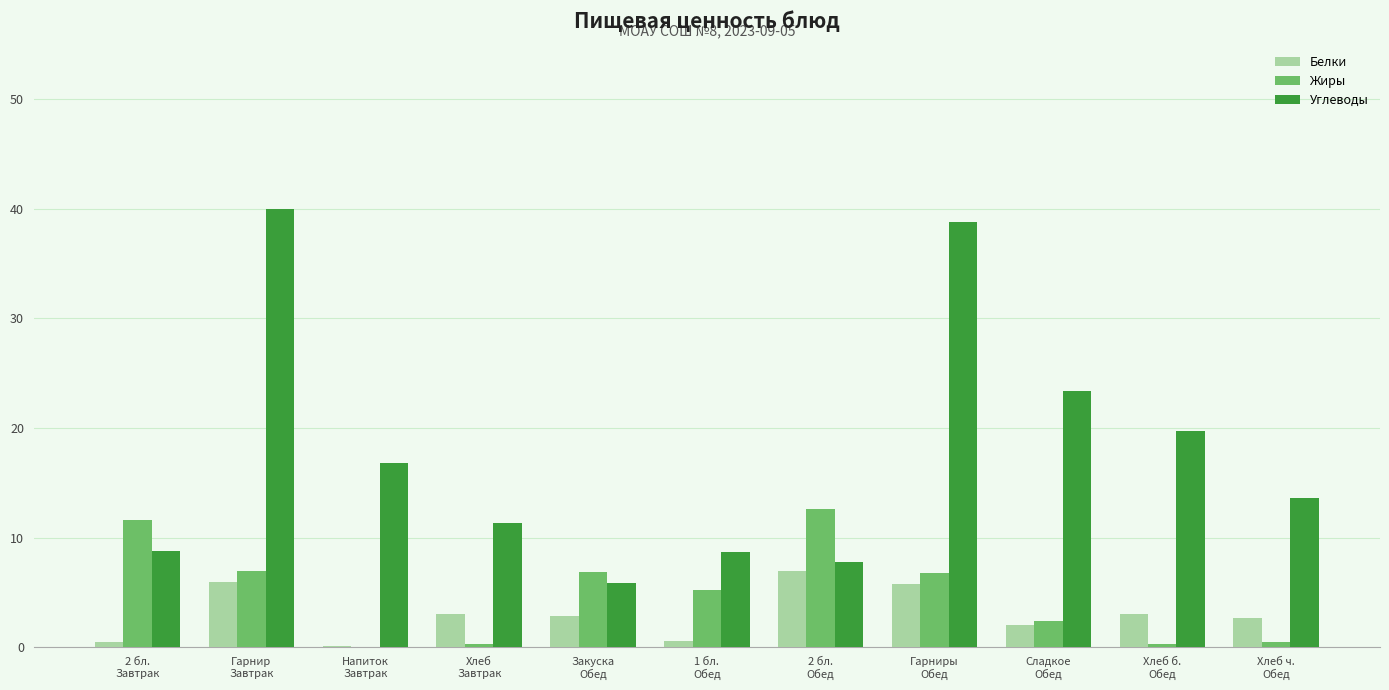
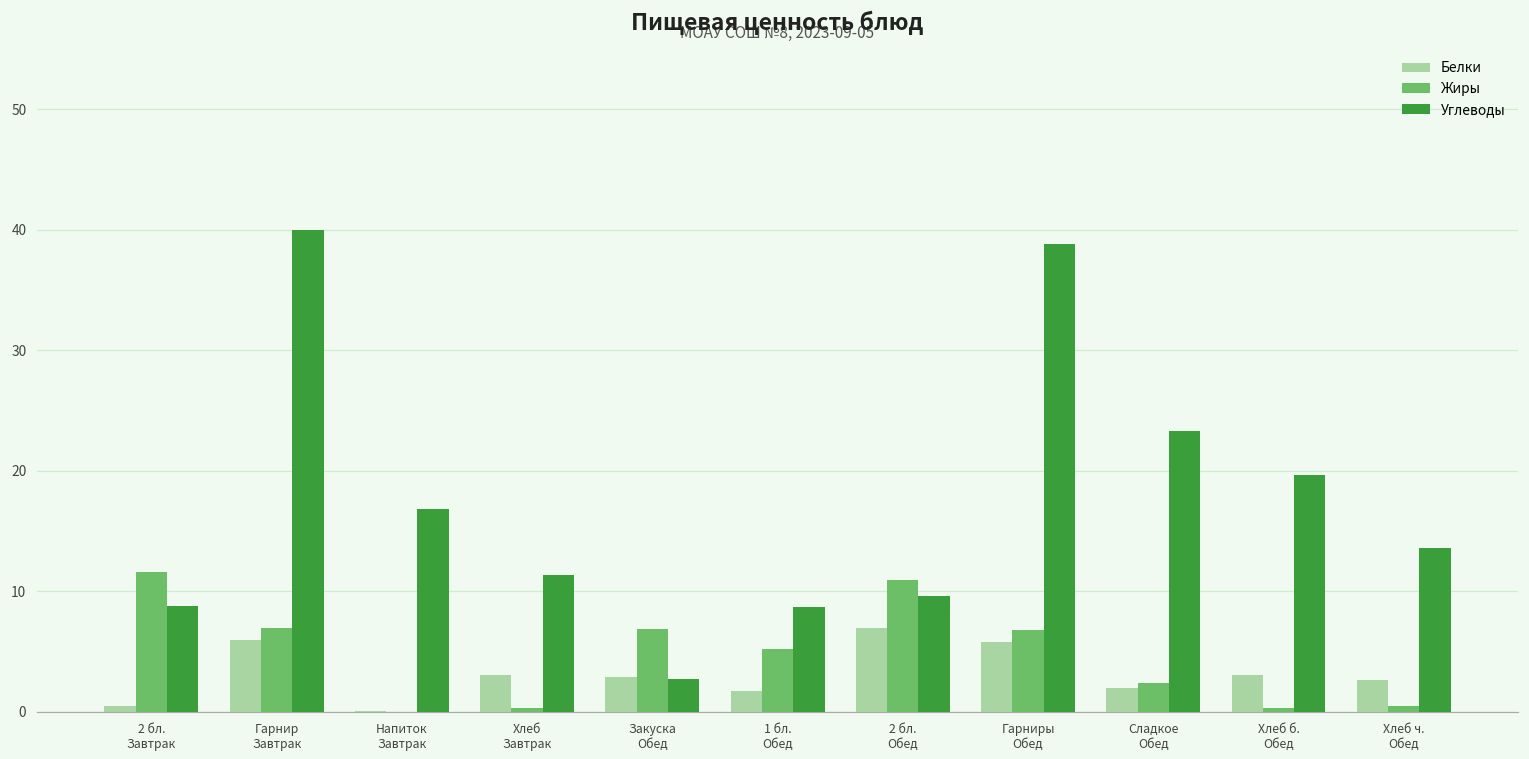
  {
    "Белки": {
      "2 бл. Завтрак": 0.5,
      "Гарнир Завтрак": 6.0,
      "Хлеб Завтрак": 3.0,
      "Закуска Обед": 2.9,
-     "1 бл. Обед": 0.6,
+     "1 бл. Обед": 1.7,
      "2 бл. Обед": 6.9,
      "Гарниры Обед": 5.8,
      "Сладкое Обед": 2.0,
      "Хлеб б. Обед": 3.0,
      "Хлеб ч. Обед": 2.6
    },
    "Жиры": {
      "2 бл. Завтрак": 11.6,
      "Гарнир Завтрак": 7.0,
      "Напиток Завтрак": 0.0,
      "Хлеб Завтрак": 0.3,
      "Закуска Обед": 6.8,
      "1 бл. Обед": 5.2,
-     "2 бл. Обед": 12.7,
+     "2 бл. Обед": 10.9,
      "Гарниры Обед": 6.8,
      "Сладкое Обед": 2.4,
      "Хлеб б. Обед": 0.3,
      "Хлеб ч. Обед": 0.5
    },
    "Углеводы": {
      "2 бл. Завтрак": 8.8,
      "Гарнир Завтрак": 40.0,
      "Напиток Завтрак": 16.8,
      "Хлеб Завтрак": 11.4,
-     "Закуска Обед": 5.9,
+     "Закуска Обед": 2.8,
      "1 бл. Обед": 8.7,
-     "2 бл. Обед": 7.7,
+     "2 бл. Обед": 9.6,
      "Гарниры Обед": 38.8,
      "Сладкое Обед": 23.3,
      "Хлеб б. Обед": 19.7,
      "Хлеб ч. Обед": 13.6
    }
  }
